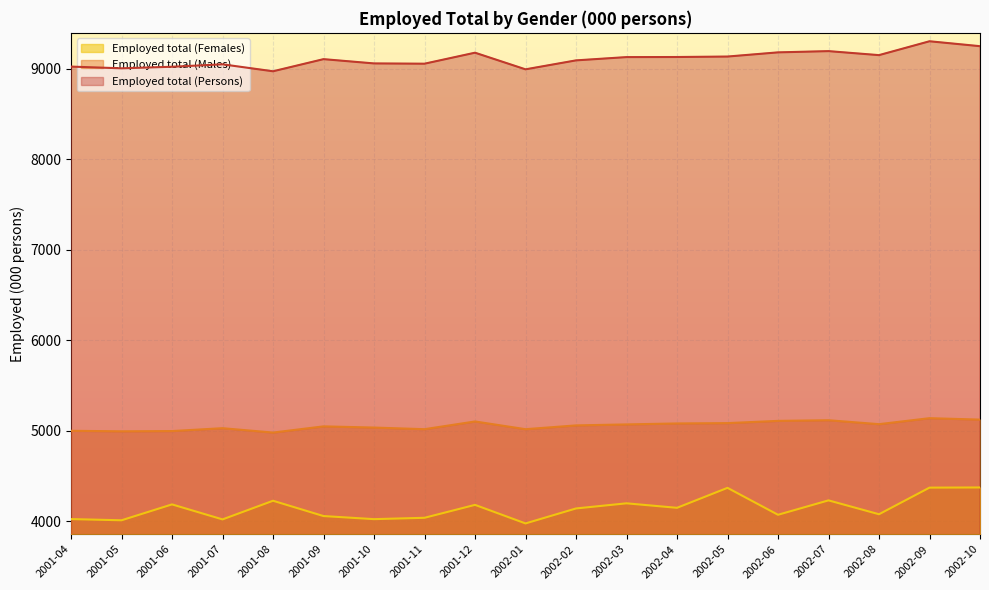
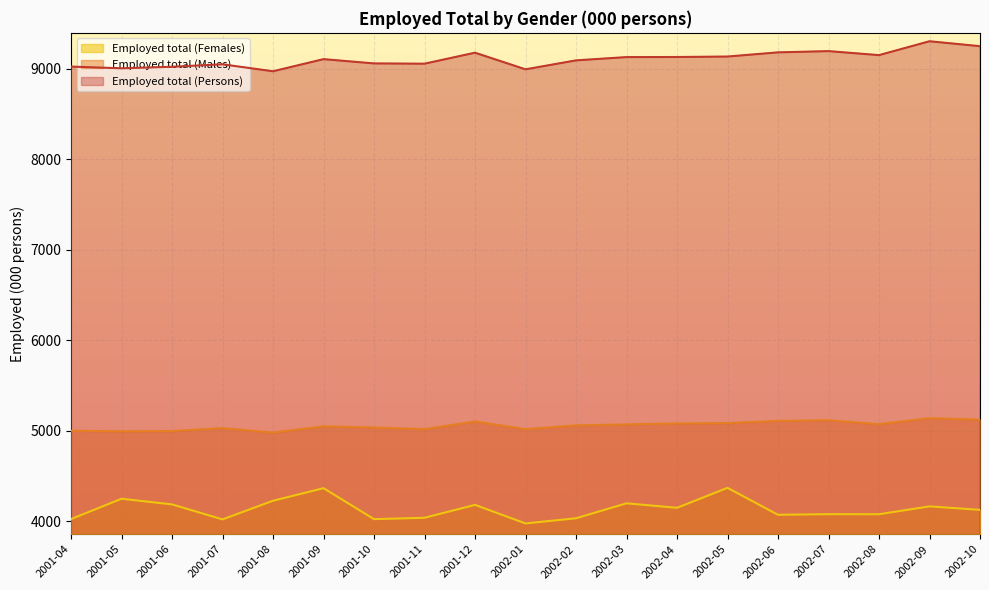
  {
    "Employed total (Females)": {
      "2001-04": 4000,
-     "2001-05": 4000,
+     "2001-05": 4200,
      "2001-06": 4200,
      "2001-07": 4000,
      "2001-08": 4200,
-     "2001-09": 4100,
+     "2001-09": 4400,
      "2001-10": 4000,
      "2001-11": 4000,
      "2001-12": 4200,
      "2002-01": 4000,
-     "2002-02": 4100,
+     "2002-02": 4000,
      "2002-03": 4200,
      "2002-04": 4100,
      "2002-05": 4400,
      "2002-06": 4100,
-     "2002-07": 4200,
+     "2002-07": 4100,
      "2002-08": 4100,
-     "2002-09": 4400,
-     "2002-10": 4400
+     "2002-09": 4200,
+     "2002-10": 4100
    }
  }
